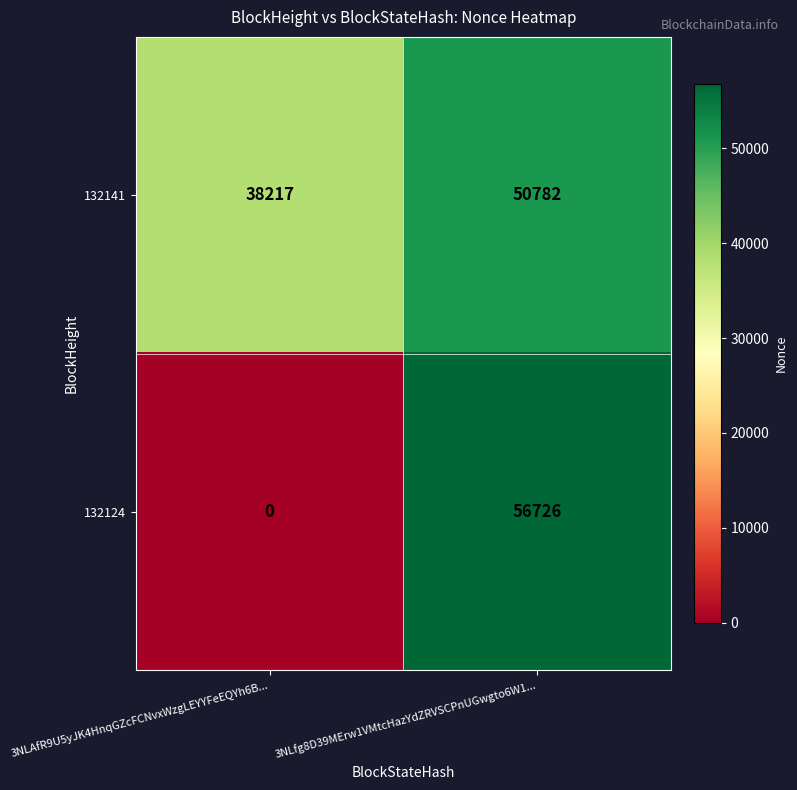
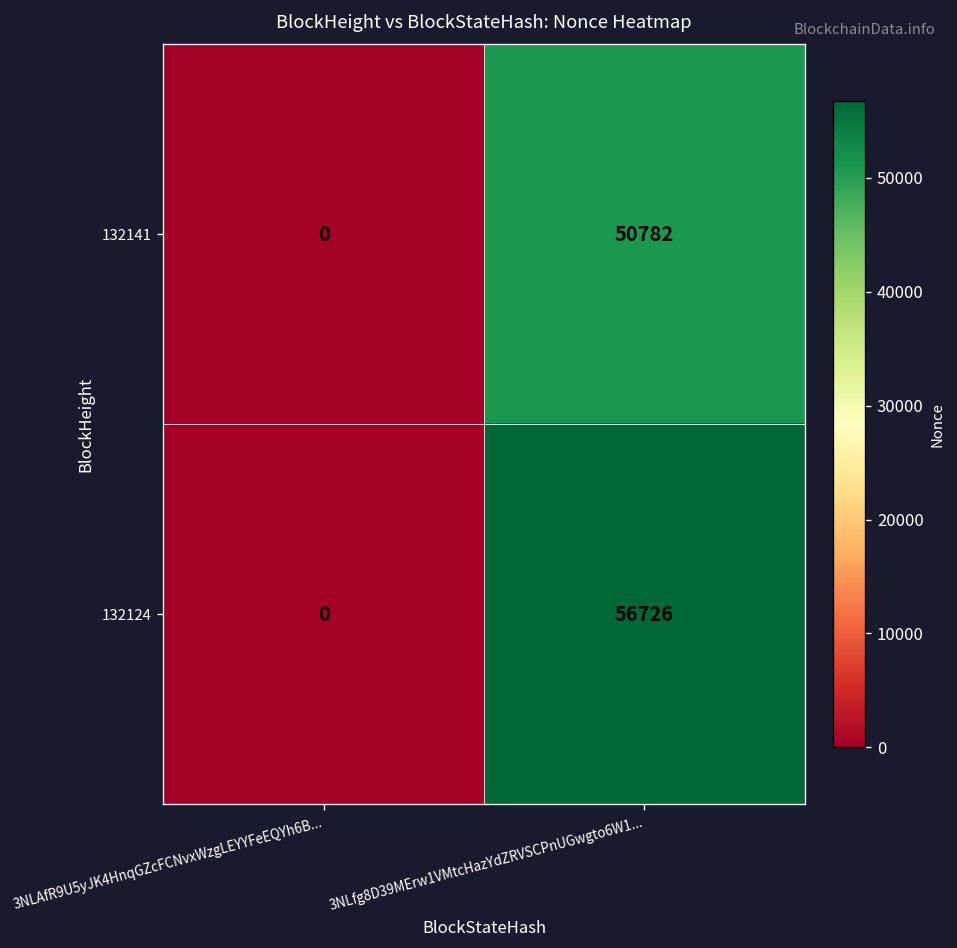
  {
    "132141": {
-     "3NLAfR9U5yJK4HnqGZcFCNvxWzgLEYYFeEQYh6B...": 38217,
+     "3NLAfR9U5yJK4HnqGZcFCNvxWzgLEYYFeEQYh6B...": 0,
      "3NLfg8D39MErw1VMtcHazYdZRVSCPnUGwgto6W1...": 50782
    },
    "132124": {
      "3NLAfR9U5yJK4HnqGZcFCNvxWzgLEYYFeEQYh6B...": 0,
      "3NLfg8D39MErw1VMtcHazYdZRVSCPnUGwgto6W1...": 56726
    }
  }
